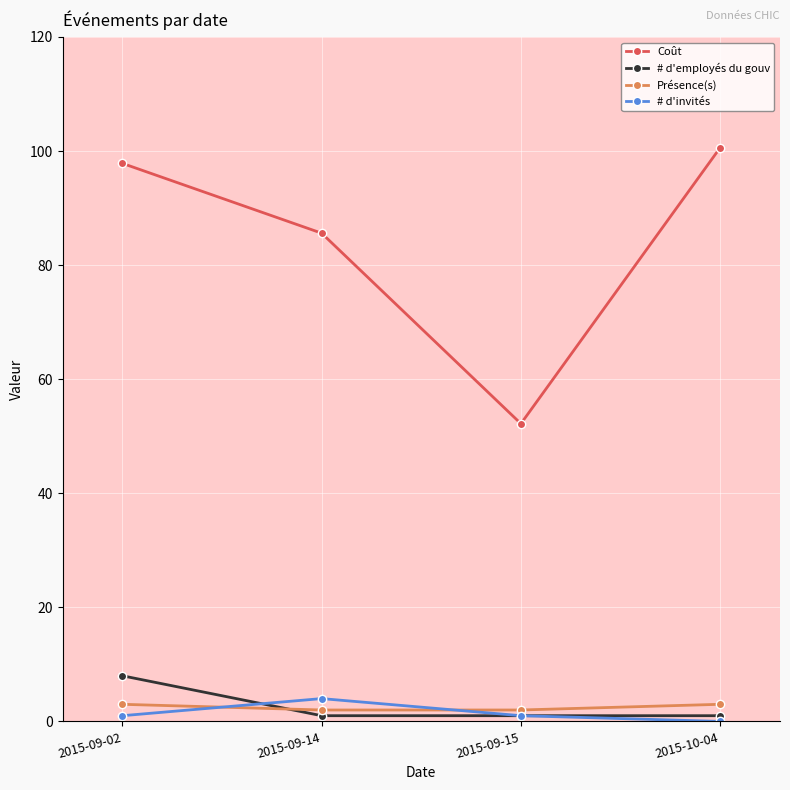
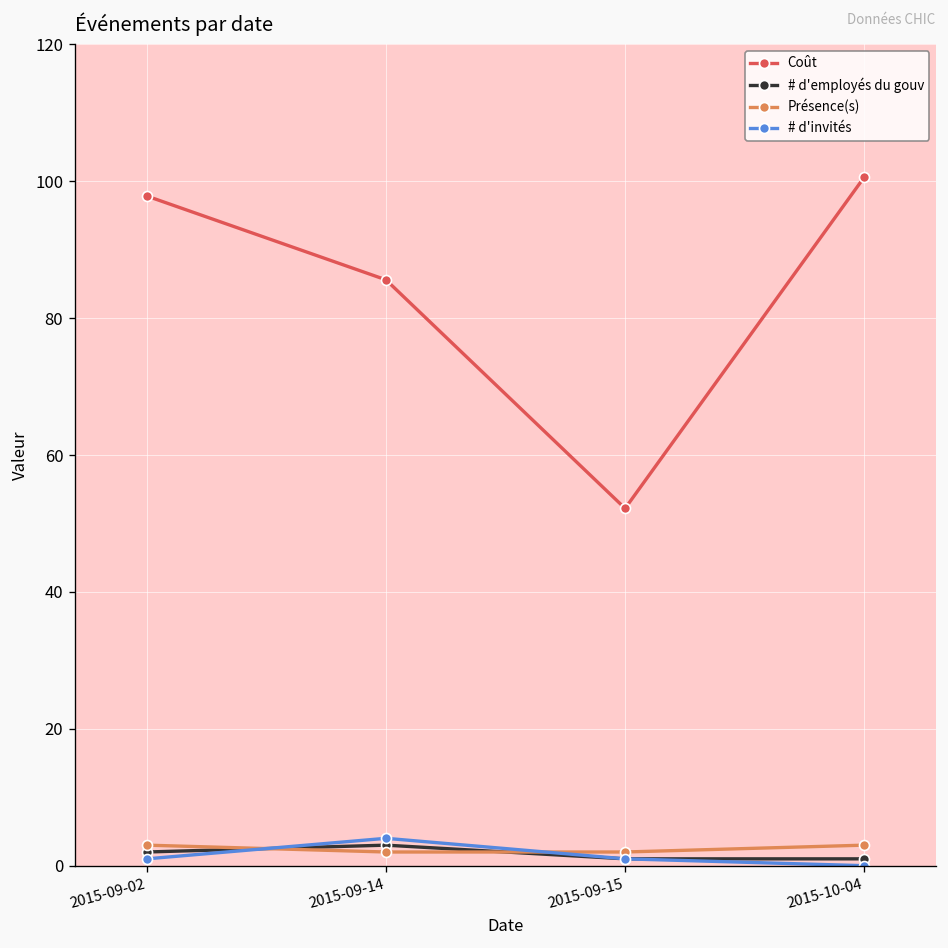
  {
    "# d'employés du gouv": {
-     "2015-09-02": 8,
-     "2015-09-14": 1,
+     "2015-09-02": 2,
+     "2015-09-14": 3,
      "2015-10-04": 1
    },
    "# d'invités": {
      "2015-09-02": 1,
      "2015-09-14": 4,
      "2015-10-04": 0
    }
  }
